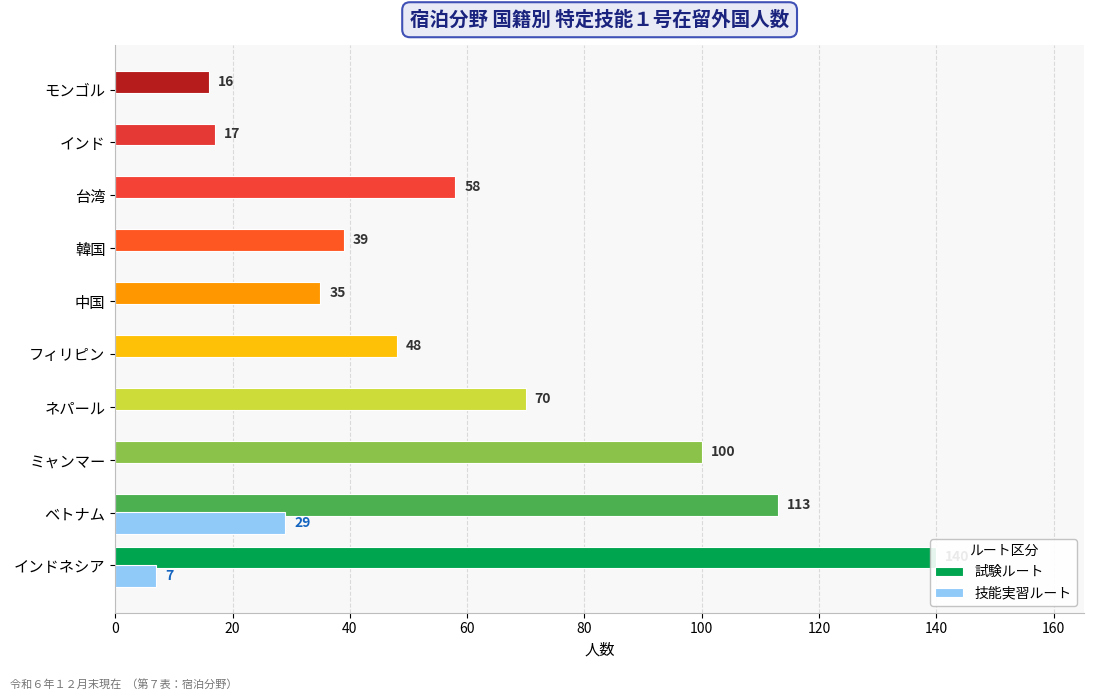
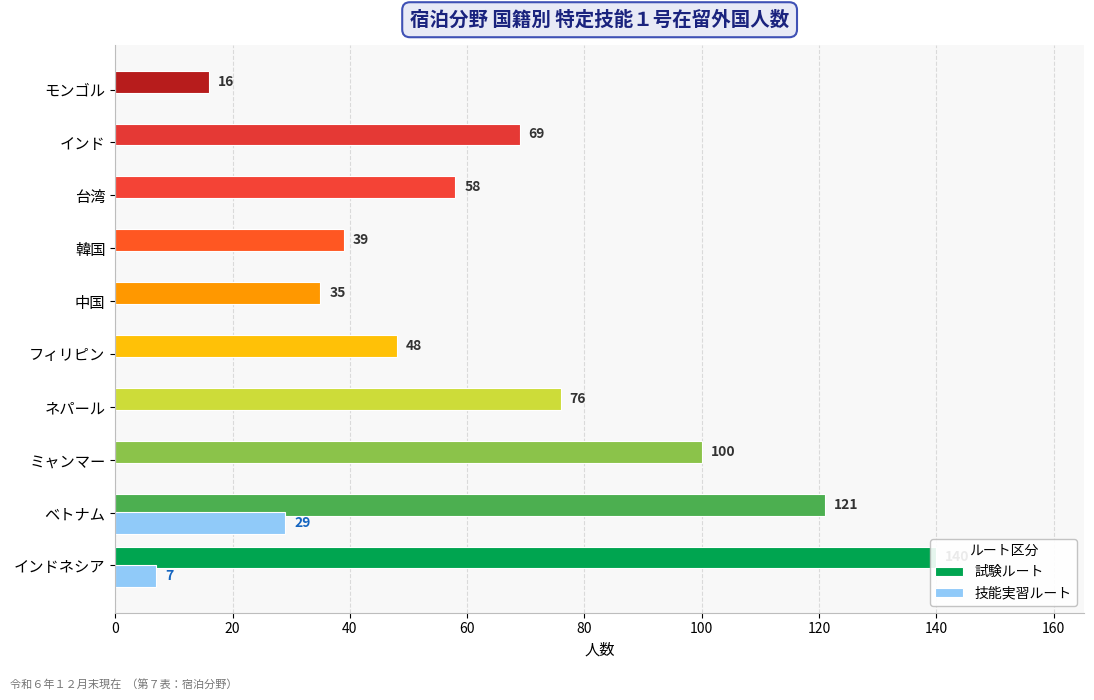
  {
    "試験ルート": {
      "モンゴル": 16,
-     "インド": 17,
+     "インド": 69,
      "台湾": 58,
      "韓国": 39,
      "中国": 35,
      "フィリピン": 48,
-     "ネパール": 70,
+     "ネパール": 76,
      "ミャンマー": 100,
-     "ベトナム": 113
+     "ベトナム": 121
    },
    "技能実習ルート": {
      "ベトナム": 29,
      "インドネシア": 7
    }
  }
